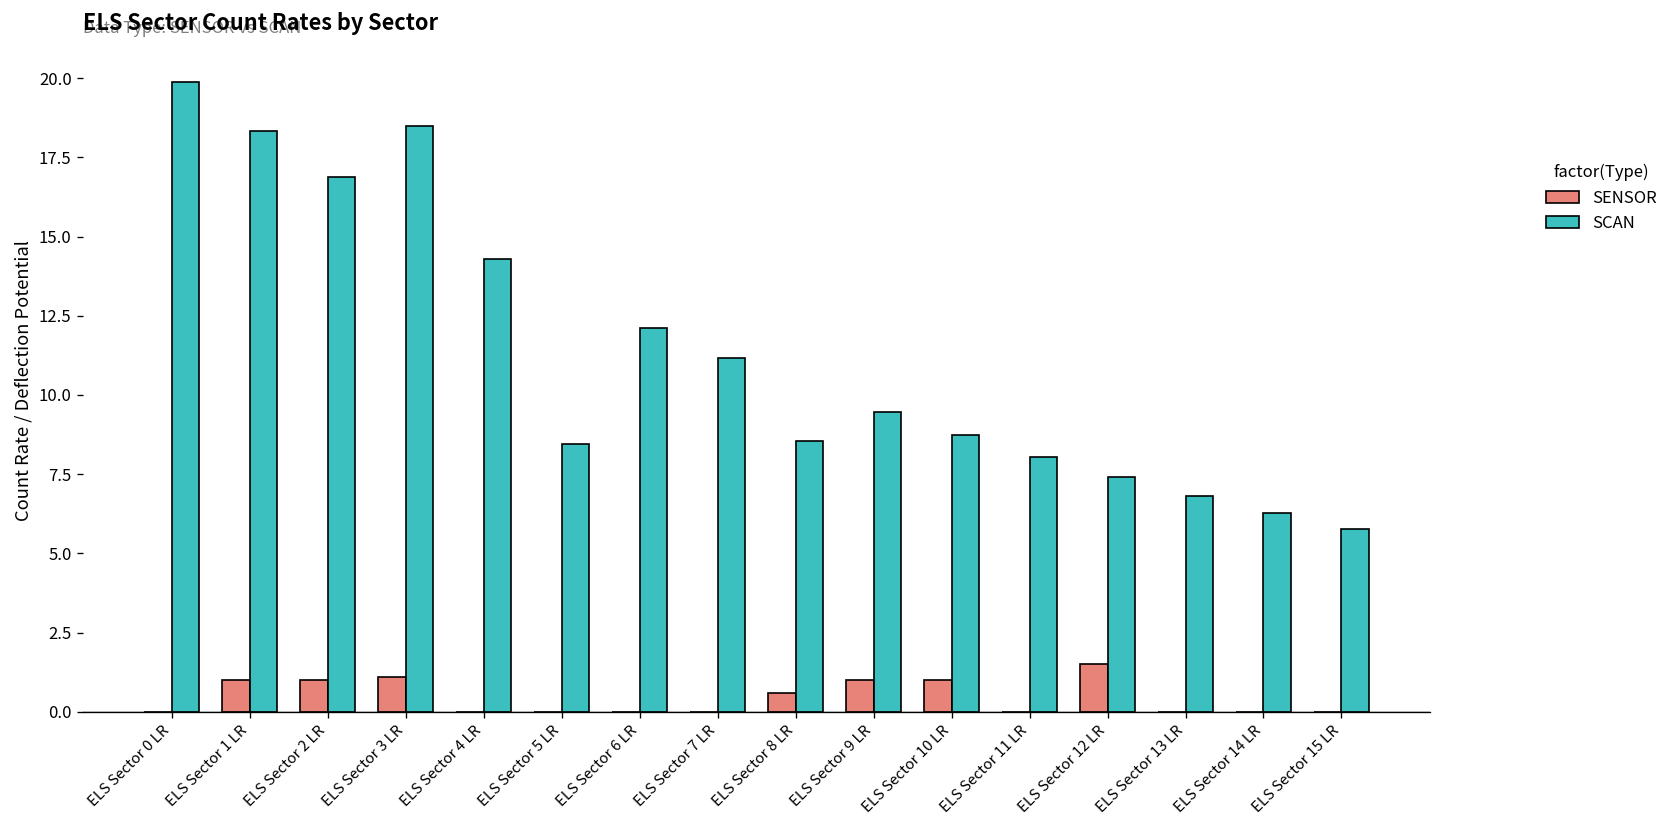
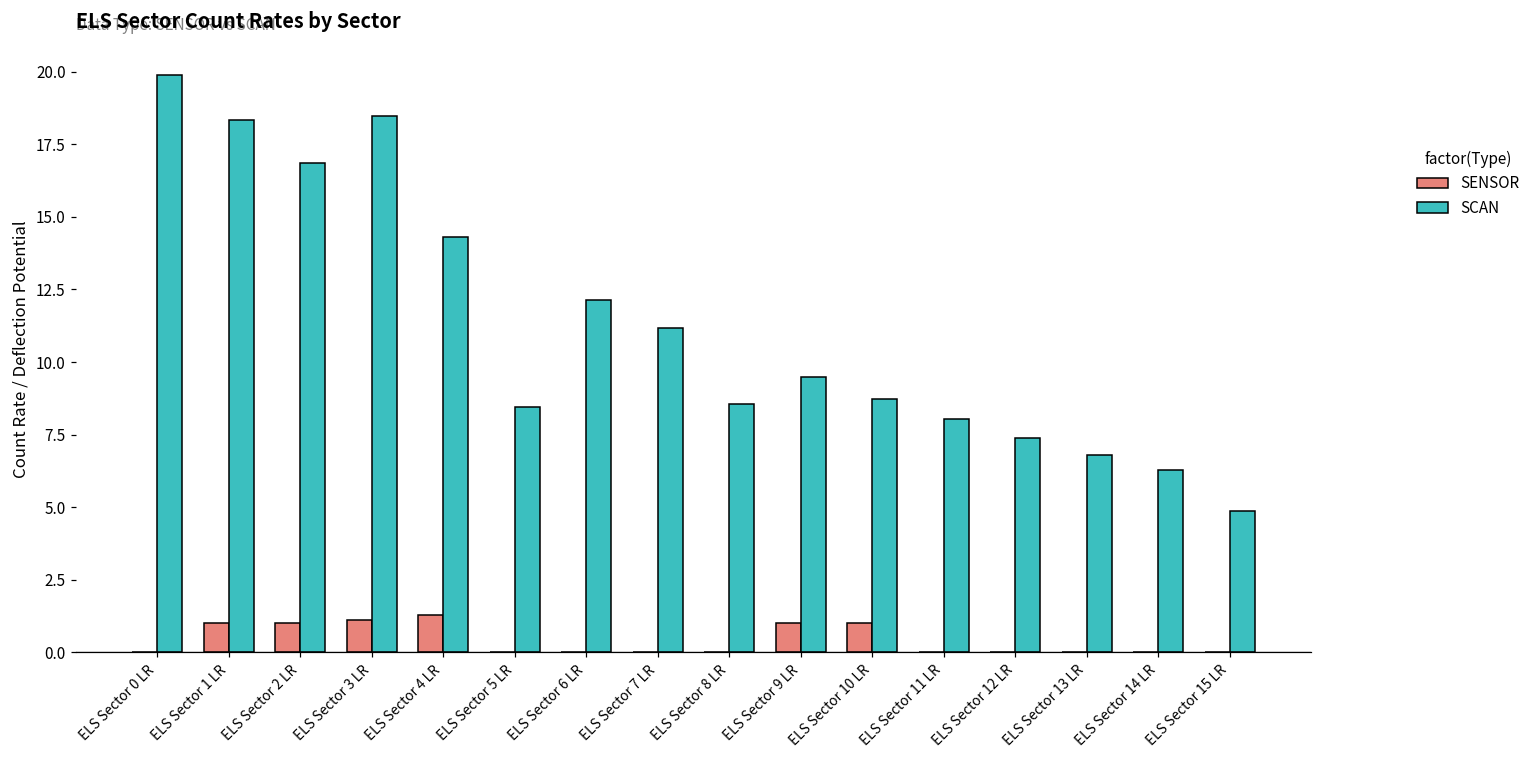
  {
    "SENSOR": {
      "ELS Sector 0 LR": 0.0,
      "ELS Sector 1 LR": 1.0,
      "ELS Sector 2 LR": 1.0,
      "ELS Sector 3 LR": 1.1,
-     "ELS Sector 4 LR": 0.0,
+     "ELS Sector 4 LR": 1.3,
      "ELS Sector 5 LR": 0.0,
      "ELS Sector 6 LR": 0.0,
      "ELS Sector 7 LR": 0.0,
-     "ELS Sector 8 LR": 0.6,
+     "ELS Sector 8 LR": 0.0,
      "ELS Sector 9 LR": 1.0,
      "ELS Sector 10 LR": 1.0,
      "ELS Sector 11 LR": 0.0,
-     "ELS Sector 12 LR": 1.5,
+     "ELS Sector 12 LR": 0.0,
      "ELS Sector 13 LR": 0.0,
      "ELS Sector 14 LR": 0.0,
      "ELS Sector 15 LR": 0.0
    },
    "SCAN": {
      "ELS Sector 0 LR": 19.9,
      "ELS Sector 1 LR": 18.3,
      "ELS Sector 2 LR": 16.9,
      "ELS Sector 3 LR": 18.5,
      "ELS Sector 4 LR": 14.3,
      "ELS Sector 5 LR": 8.5,
      "ELS Sector 6 LR": 12.1,
      "ELS Sector 7 LR": 11.2,
      "ELS Sector 8 LR": 8.5,
      "ELS Sector 9 LR": 9.5,
      "ELS Sector 10 LR": 8.7,
      "ELS Sector 11 LR": 8.0,
      "ELS Sector 12 LR": 7.4,
      "ELS Sector 13 LR": 6.8,
      "ELS Sector 14 LR": 6.3,
-     "ELS Sector 15 LR": 5.8
+     "ELS Sector 15 LR": 4.9
    }
  }
